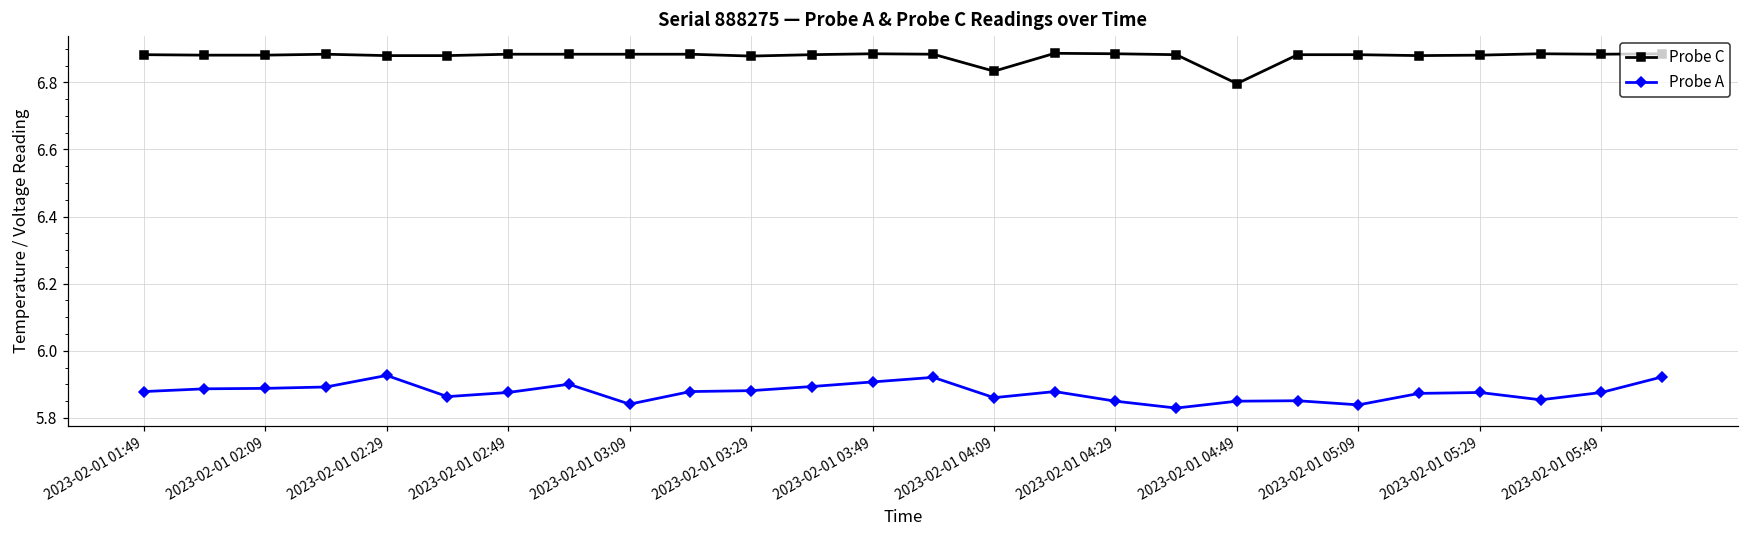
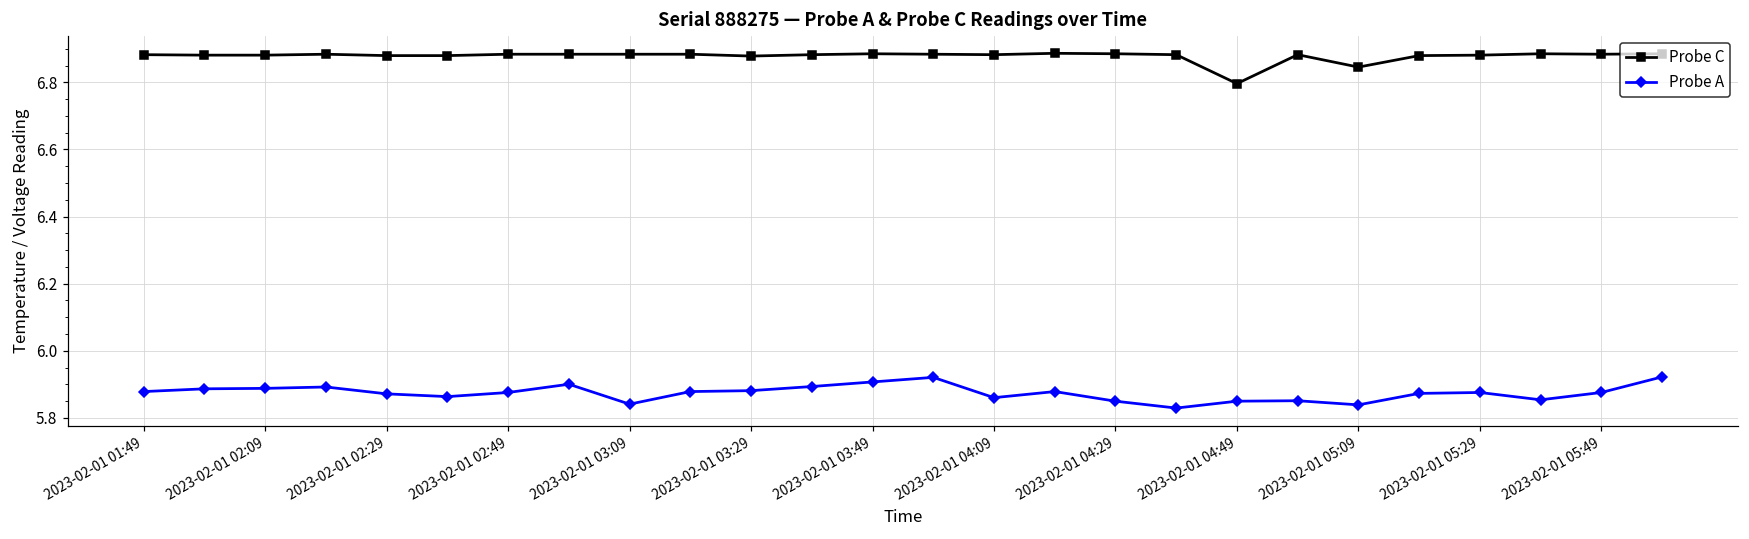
  {
    "Probe C": {
      "2023-02-01 01:49": 6.88,
      "2023-02-01 02:09": 6.88,
      "2023-02-01 02:29": 6.88,
      "2023-02-01 02:49": 6.88,
      "2023-02-01 03:09": 6.88,
      "2023-02-01 03:29": 6.88,
      "2023-02-01 03:49": 6.89,
-     "2023-02-01 04:09": 6.83,
+     "2023-02-01 04:09": 6.88,
      "2023-02-01 04:29": 6.89,
      "2023-02-01 04:49": 6.80,
-     "2023-02-01 05:09": 6.88,
+     "2023-02-01 05:09": 6.85,
      "2023-02-01 05:29": 6.88,
      "2023-02-01 05:49": 6.88
    },
    "Probe A": {
      "2023-02-01 01:49": 5.88,
      "2023-02-01 02:09": 5.89,
-     "2023-02-01 02:29": 5.93,
+     "2023-02-01 02:29": 5.87,
      "2023-02-01 02:49": 5.88,
      "2023-02-01 03:09": 5.84,
      "2023-02-01 03:29": 5.88,
      "2023-02-01 03:49": 5.91,
      "2023-02-01 04:09": 5.86,
      "2023-02-01 04:29": 5.85,
      "2023-02-01 04:49": 5.85,
      "2023-02-01 05:09": 5.84,
      "2023-02-01 05:29": 5.88,
      "2023-02-01 05:49": 5.88
    }
  }
